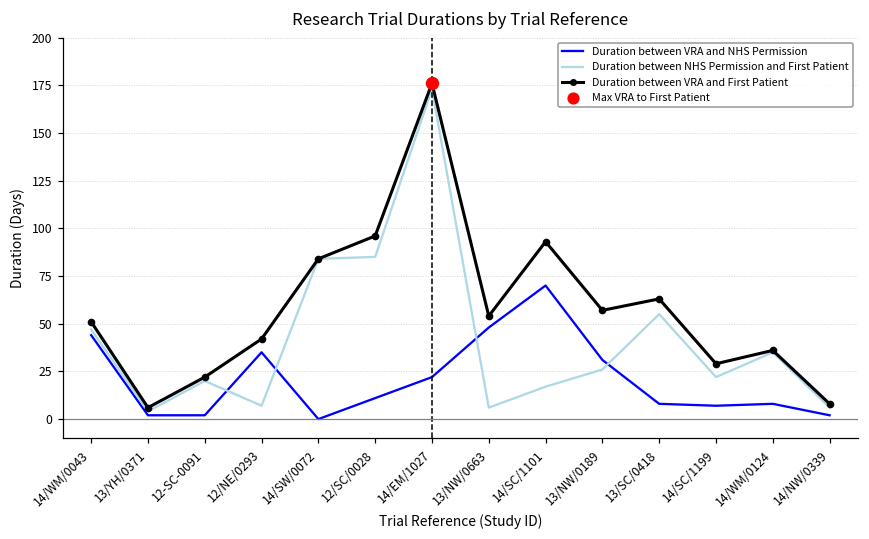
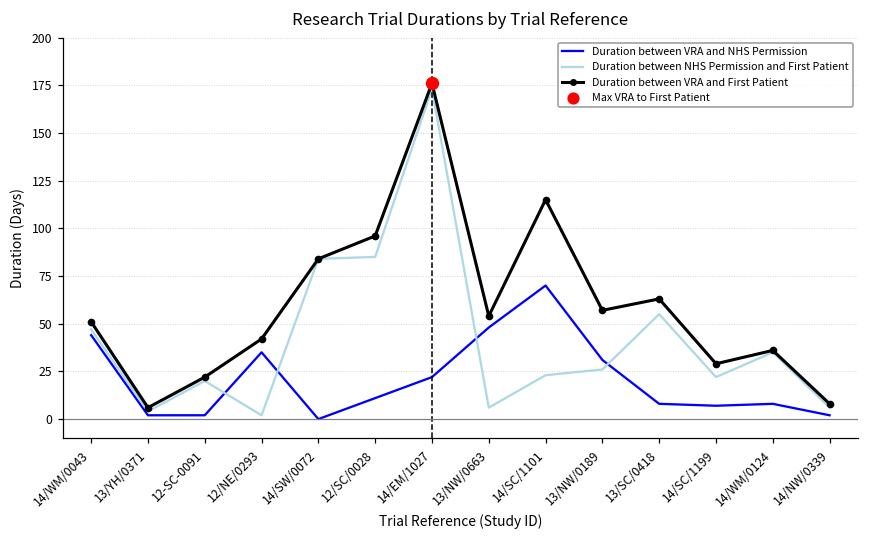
  {
    "Duration between VRA and NHS Permission": {
      "14/WM/0043": 44,
      "13/YH/0371": 2,
      "12-SC-0091": 2,
      "12/NE/0293": 35,
      "14/SW/0072": 0,
      "12/SC/0028": 11,
      "14/EM/1027": 22,
      "13/NW/0663": 48,
      "14/SC/1101": 70,
      "13/NW/0189": 31,
      "13/SC/0418": 8,
      "14/SC/1199": 7,
      "14/WM/0124": 8,
      "14/NW/0339": 2
    },
    "Duration between NHS Permission and First Patient": {
      "14/WM/0043": 47,
      "13/YH/0371": 4,
      "12-SC-0091": 20,
-     "12/NE/0293": 7,
+     "12/NE/0293": 2,
      "12/SC/0028": 85,
      "14/EM/1027": 173,
      "13/NW/0663": 6,
-     "14/SC/1101": 17,
+     "14/SC/1101": 23,
      "13/NW/0189": 26,
      "13/SC/0418": 55,
      "14/SC/1199": 22,
      "14/NW/0339": 6
    },
    "Duration between VRA and First Patient": {
      "14/WM/0043": 51,
      "13/YH/0371": 6,
      "12-SC-0091": 22,
      "12/NE/0293": 42,
      "12/SC/0028": 96,
      "13/NW/0663": 54,
-     "14/SC/1101": 93,
+     "14/SC/1101": 115,
      "13/NW/0189": 57,
      "13/SC/0418": 63,
      "14/SC/1199": 29,
      "14/NW/0339": 8
    }
  }
